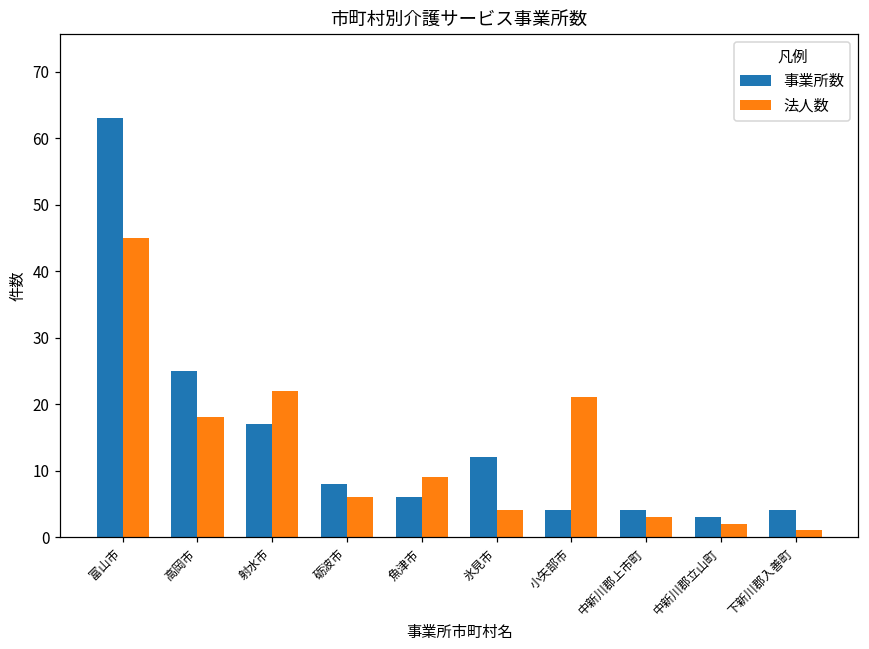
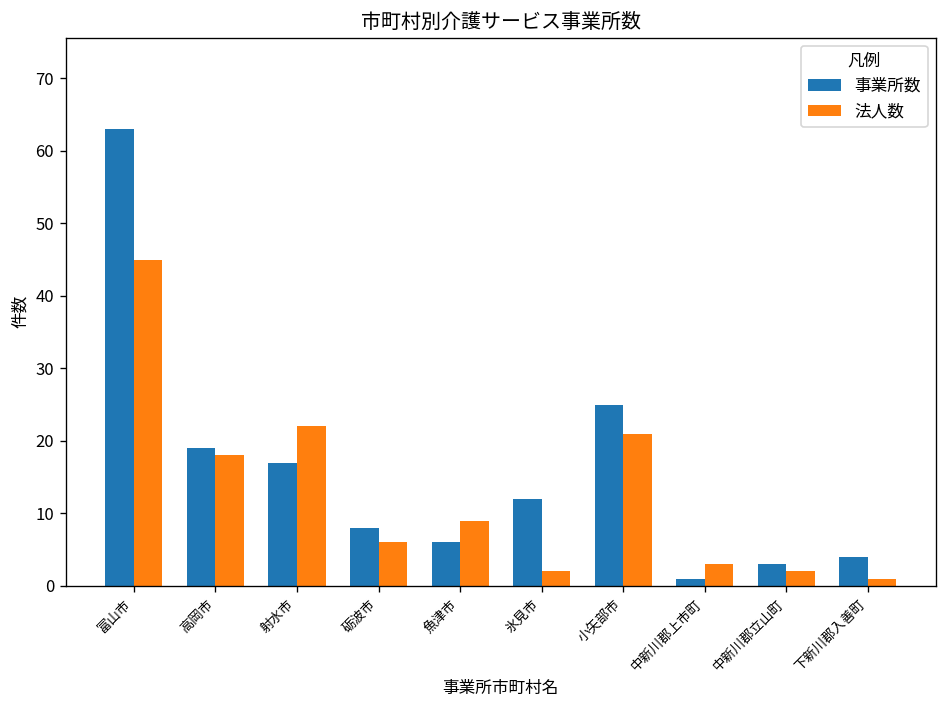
  {
    "事業所数": {
      "富山市": 63,
-     "高岡市": 25,
+     "高岡市": 19,
      "射水市": 17,
      "砺波市": 8,
      "魚津市": 6,
      "氷見市": 12,
-     "小矢部市": 4,
-     "中新川郡上市町": 4,
+     "小矢部市": 25,
+     "中新川郡上市町": 1,
      "中新川郡立山町": 3,
      "下新川郡入善町": 4
    },
    "法人数": {
      "富山市": 45,
      "高岡市": 18,
      "射水市": 22,
      "砺波市": 6,
      "魚津市": 9,
-     "氷見市": 4,
+     "氷見市": 2,
      "小矢部市": 21,
      "中新川郡上市町": 3,
      "中新川郡立山町": 2,
      "下新川郡入善町": 1
    }
  }
